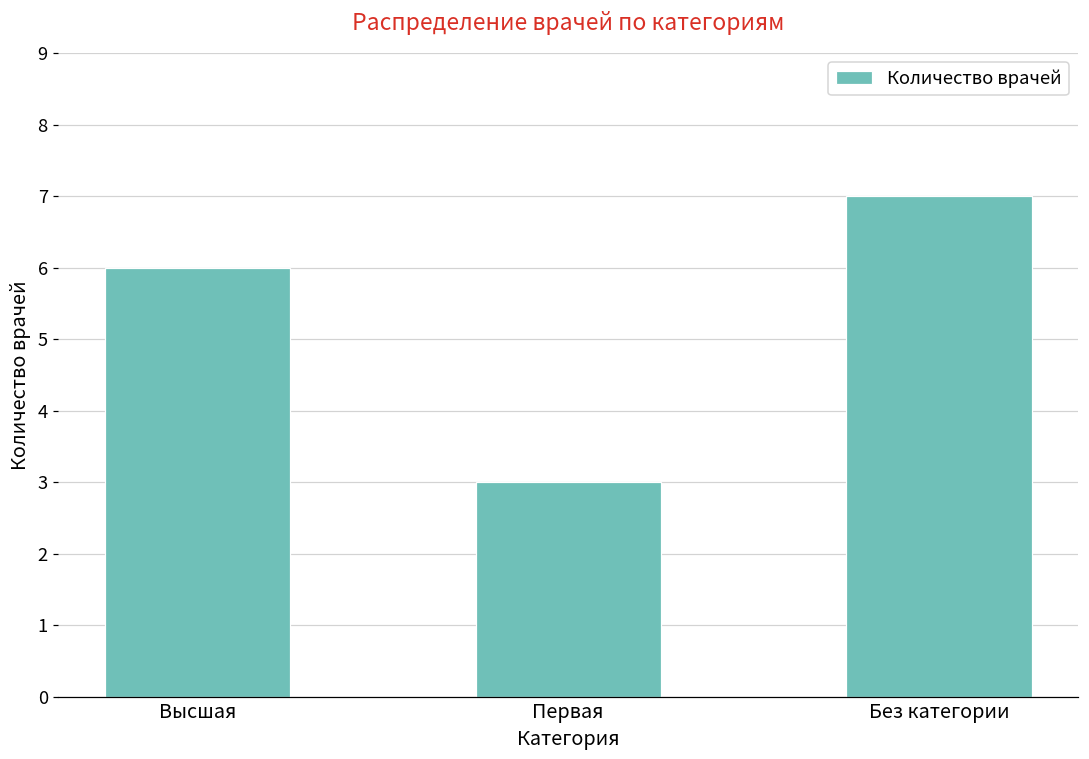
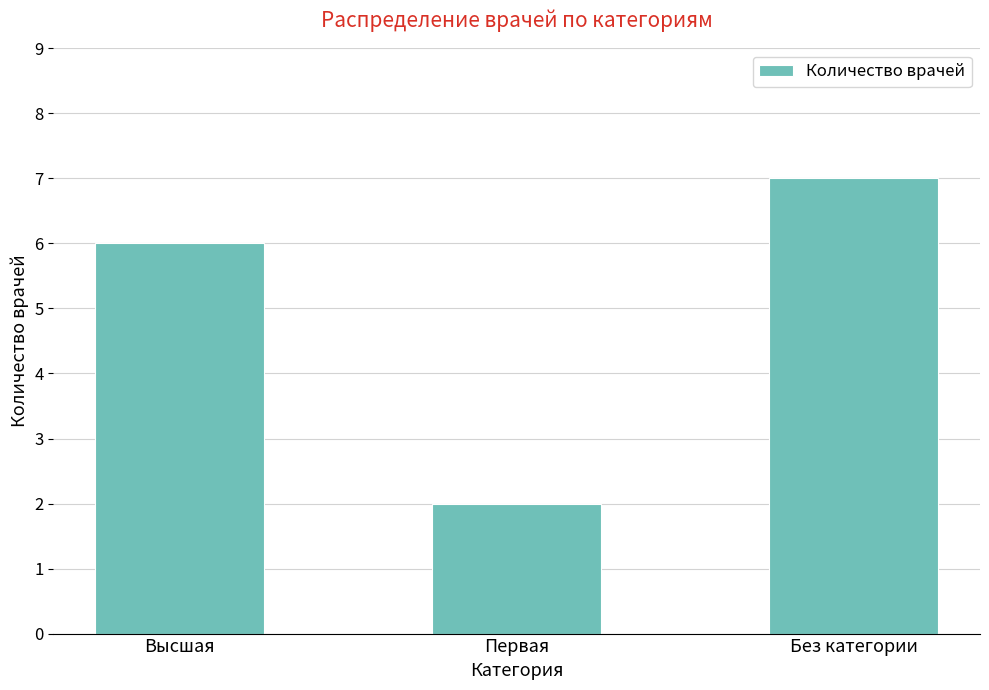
  {
    "Высшая": 6,
-   "Первая": 3,
+   "Первая": 2,
    "Без категории": 7
  }
